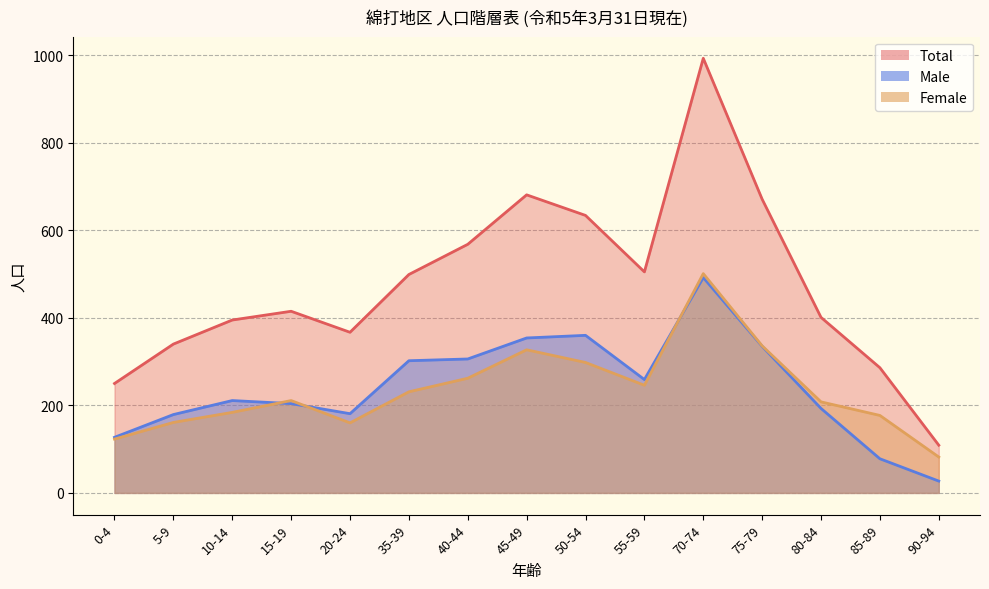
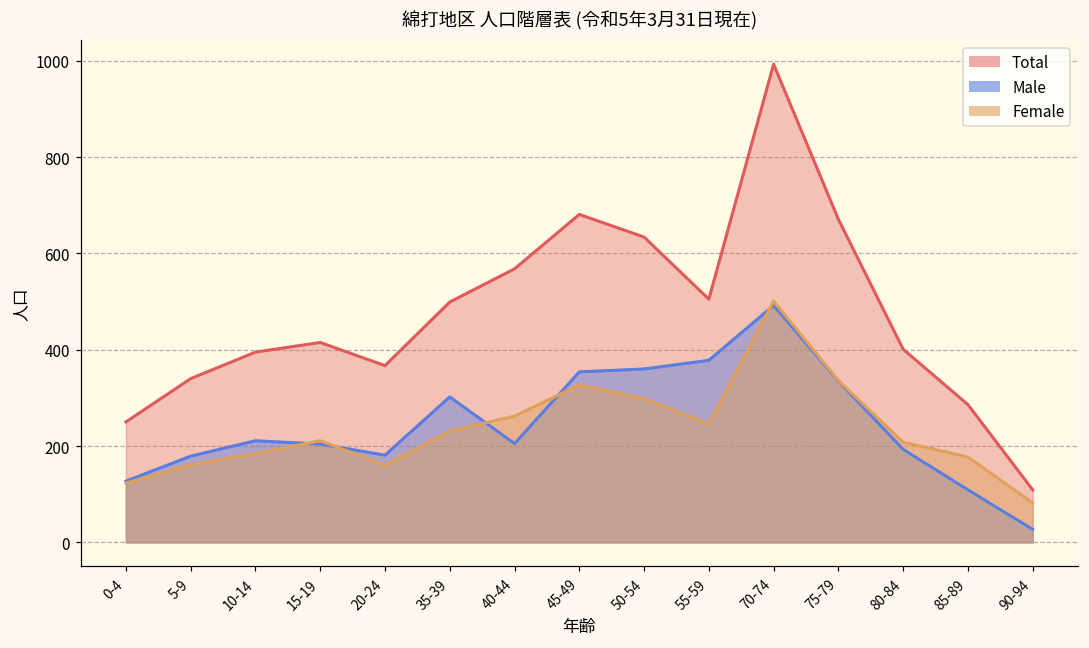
  {
    "Male": {
      "5-9": 180,
      "10-14": 210,
      "15-19": 200,
      "20-24": 180,
      "35-39": 300,
-     "40-44": 310,
+     "40-44": 210,
      "45-49": 350,
      "50-54": 360,
-     "55-59": 260,
+     "55-59": 380,
      "70-74": 490,
      "80-84": 190,
-     "85-89": 80,
+     "85-89": 110,
      "90-94": 30
    }
  }
